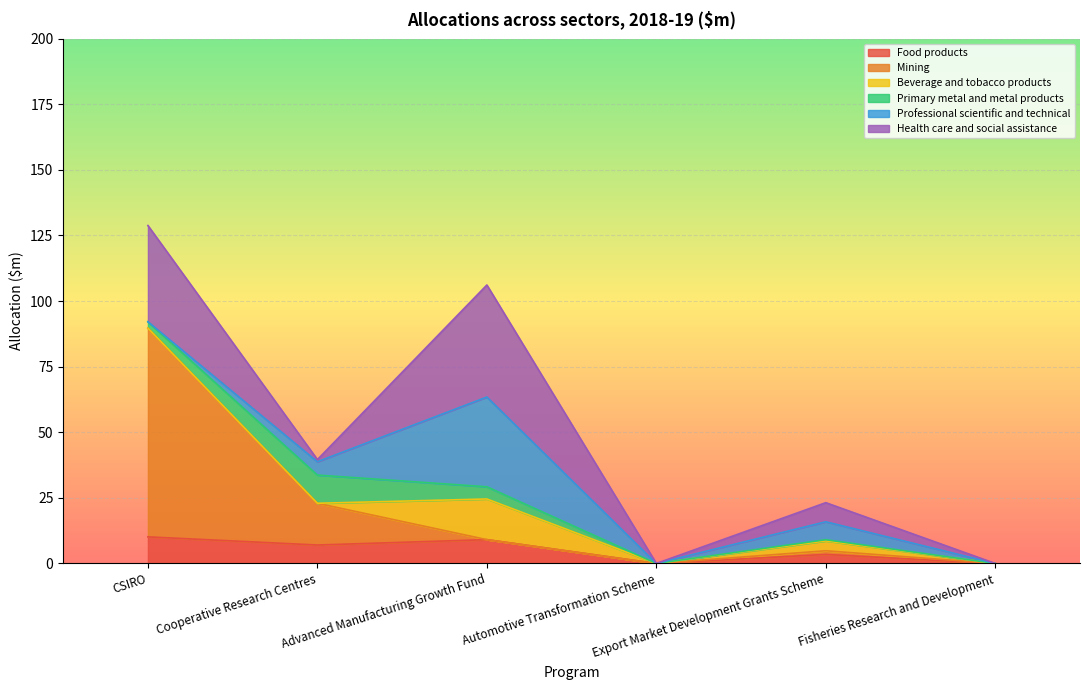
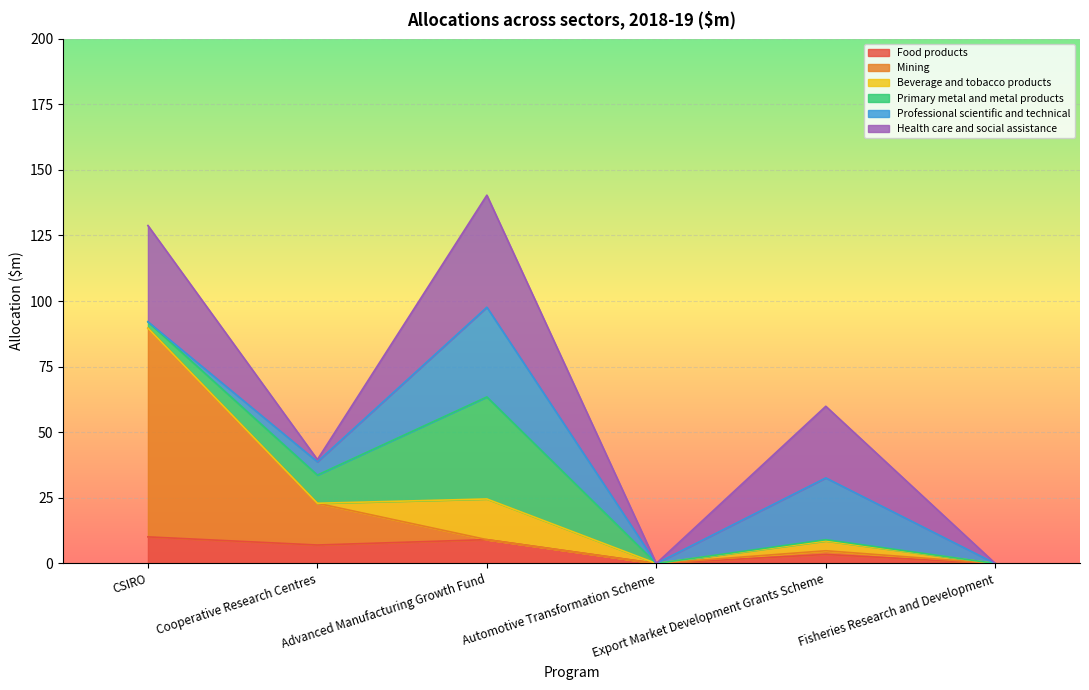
  {
    "Beverage and tobacco products": {
      "Advanced Manufacturing Growth Fund": 16
    },
    "Primary metal and metal products": {
      "Cooperative Research Centres": 11,
-     "Advanced Manufacturing Growth Fund": 5
+     "Advanced Manufacturing Growth Fund": 39
    },
    "Professional scientific and technical": {
      "Advanced Manufacturing Growth Fund": 34,
-     "Export Market Development Grants Scheme": 7
+     "Export Market Development Grants Scheme": 24
    },
    "Health care and social assistance": {
      "CSIRO": 37,
      "Advanced Manufacturing Growth Fund": 43,
-     "Export Market Development Grants Scheme": 7
+     "Export Market Development Grants Scheme": 27
    }
  }
